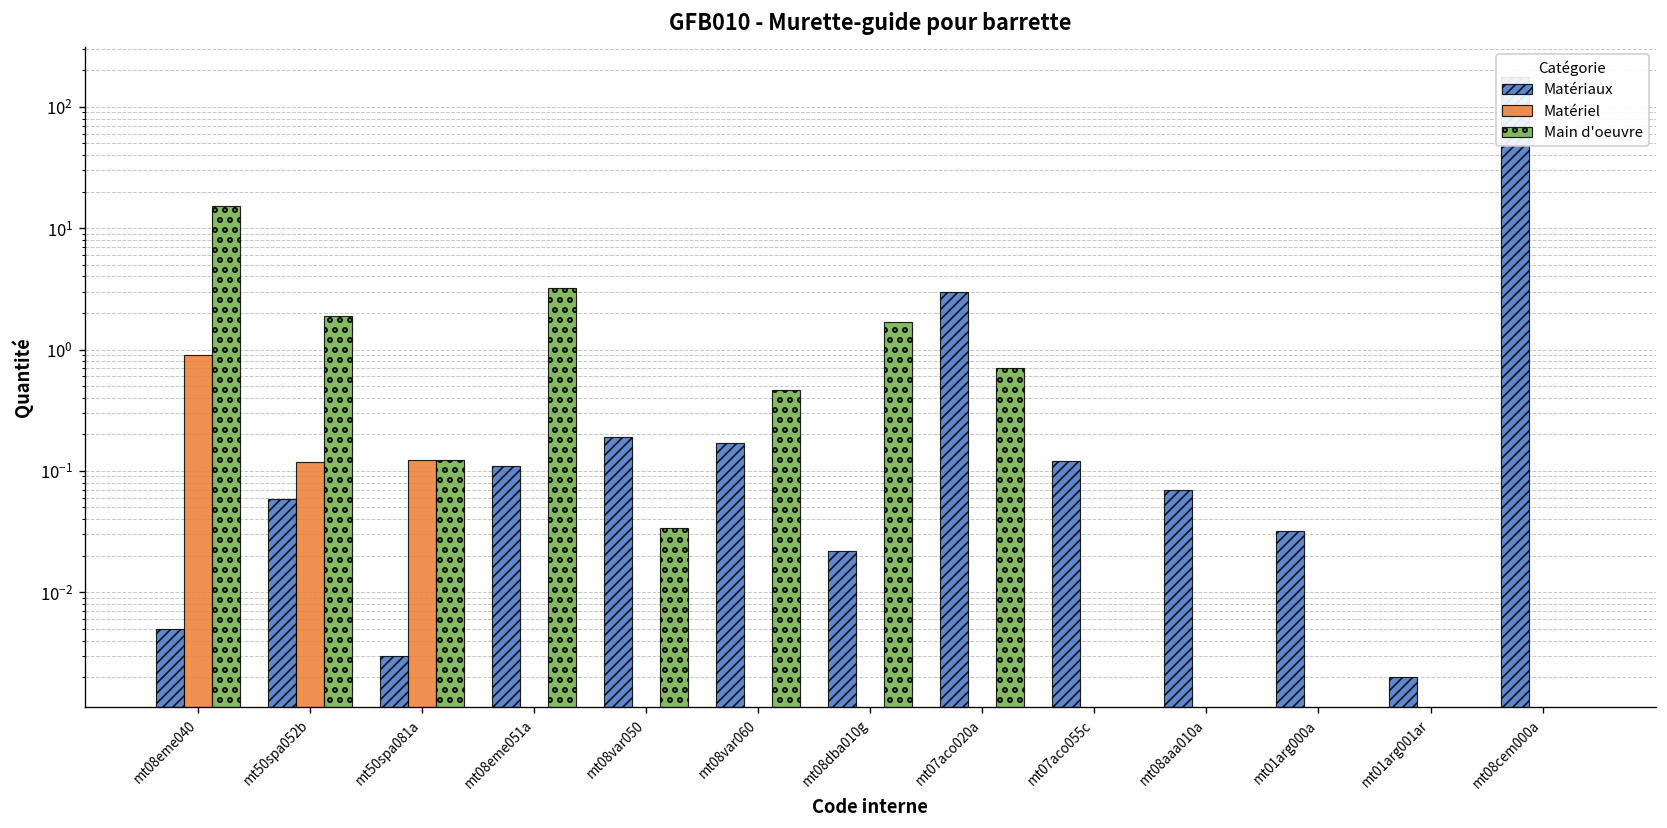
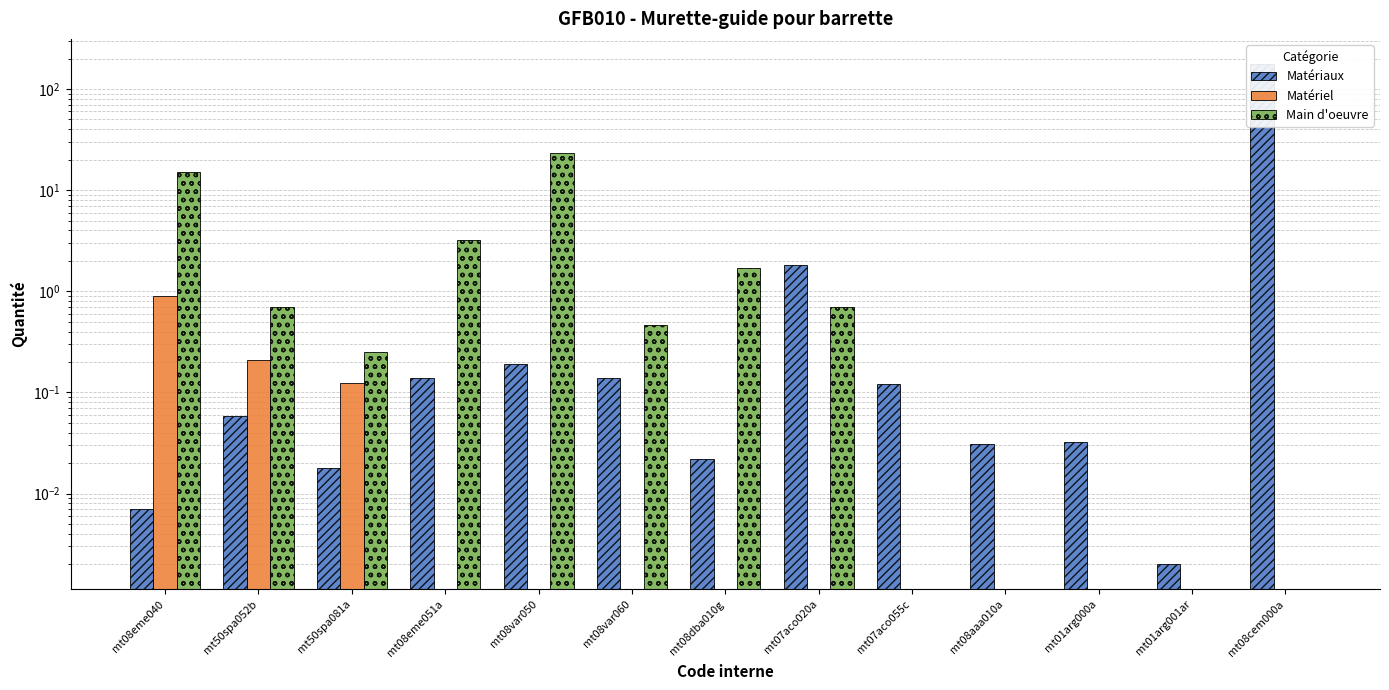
  {
    "Matériaux": {
-     "mt08eme040": 0.005,
+     "mt08eme040": 0.007,
      "mt50spa052b": 0.06,
-     "mt50spa081a": 0.003,
-     "mt08eme051a": 0.11,
+     "mt50spa081a": 0.018,
+     "mt08eme051a": 0.14,
      "mt08var050": 0.19,
-     "mt08var060": 0.17,
+     "mt08var060": 0.14,
      "mt08dba010g": 0.022,
-     "mt07aco020a": 3.0,
+     "mt07aco020a": 1.8,
      "mt07aco055c": 0.12,
-     "mt08aaa010a": 0.07,
+     "mt08aaa010a": 0.031,
      "mt01arg000a": 0.032,
      "mt01arg001ar": 0.002
    },
    "Matériel": {
      "mt08eme040": 0.9,
-     "mt50spa052b": 0.12,
+     "mt50spa052b": 0.21,
      "mt50spa081a": 0.12
    },
    "Main d'oeuvre": {
      "mt08eme040": 15,
-     "mt50spa052b": 1.9,
-     "mt50spa081a": 0.12,
+     "mt50spa052b": 0.7,
+     "mt50spa081a": 0.25,
      "mt08eme051a": 3.2,
-     "mt08var050": 0.034,
+     "mt08var050": 23,
      "mt08var060": 0.5,
      "mt08dba010g": 1.7,
      "mt07aco020a": 0.7
    }
  }
